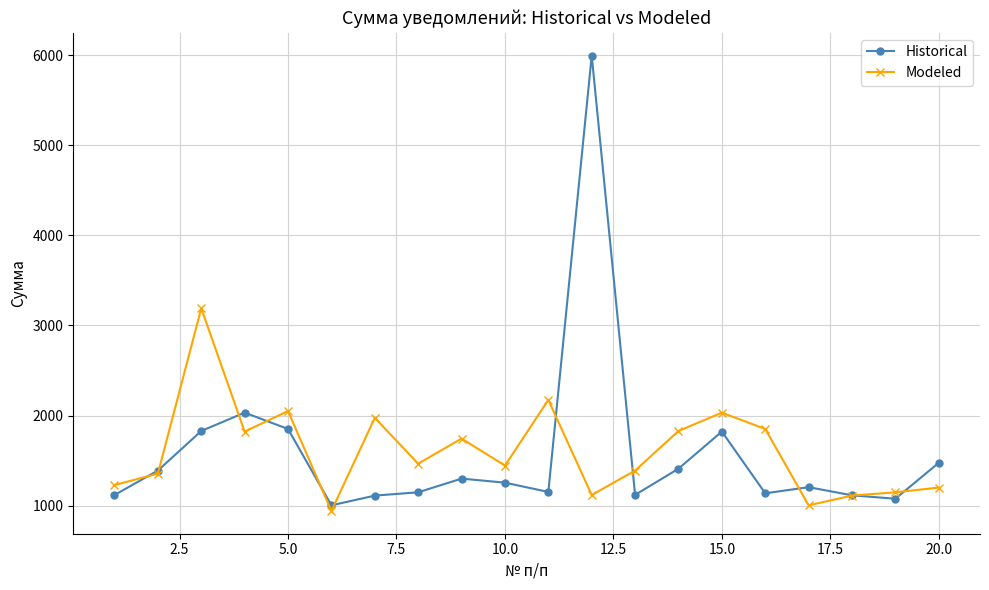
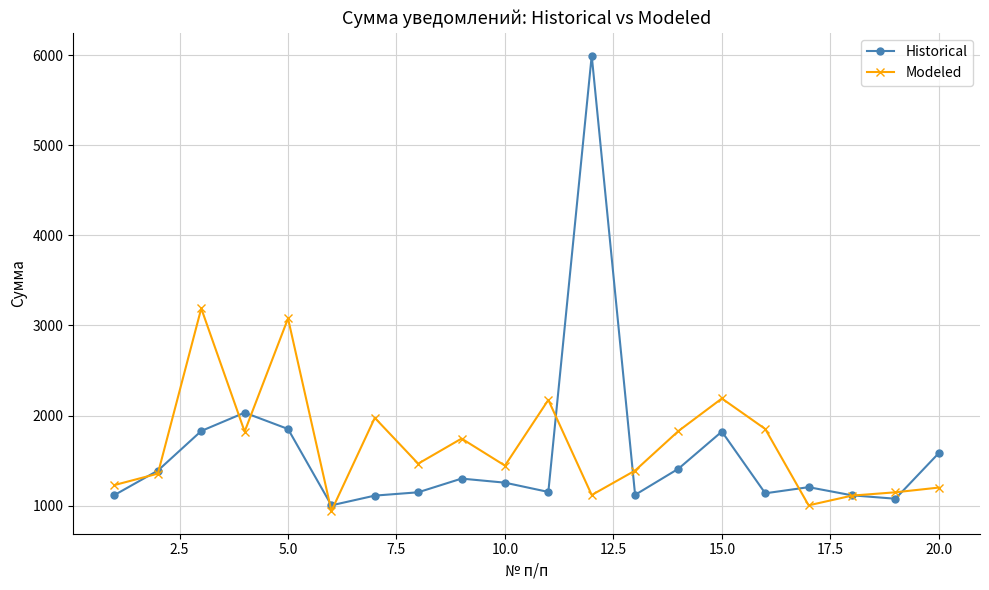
  {
    "Historical": {
      "5.0": 1900,
      "10.0": 1300,
      "15.0": 1800,
-     "20.0": 1500
+     "20.0": 1600
    },
    "Modeled": {
-     "5.0": 2000,
+     "5.0": 3100,
      "10.0": 1400,
-     "15.0": 2000,
+     "15.0": 2200,
      "20.0": 1200
    }
  }
